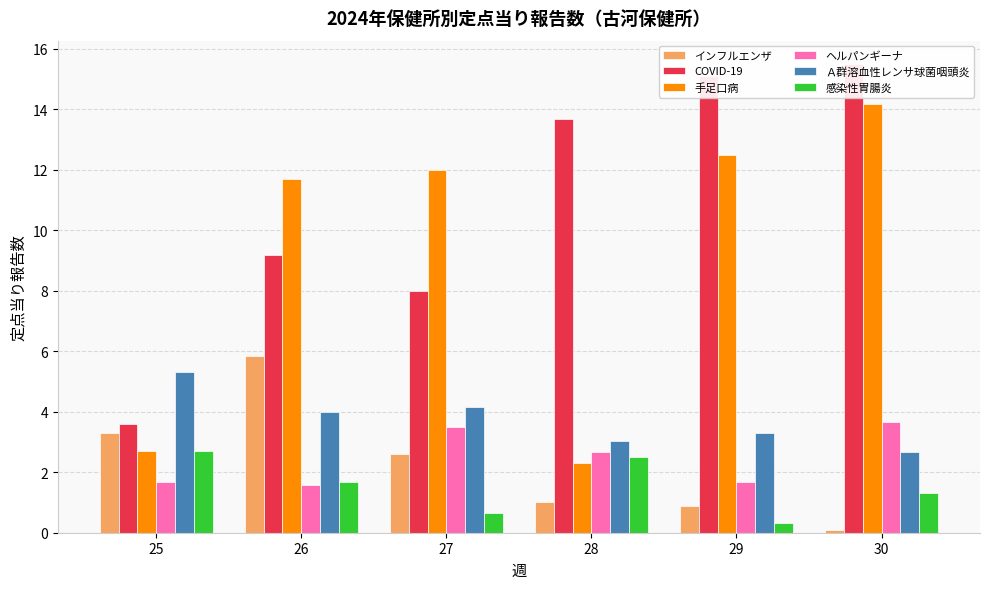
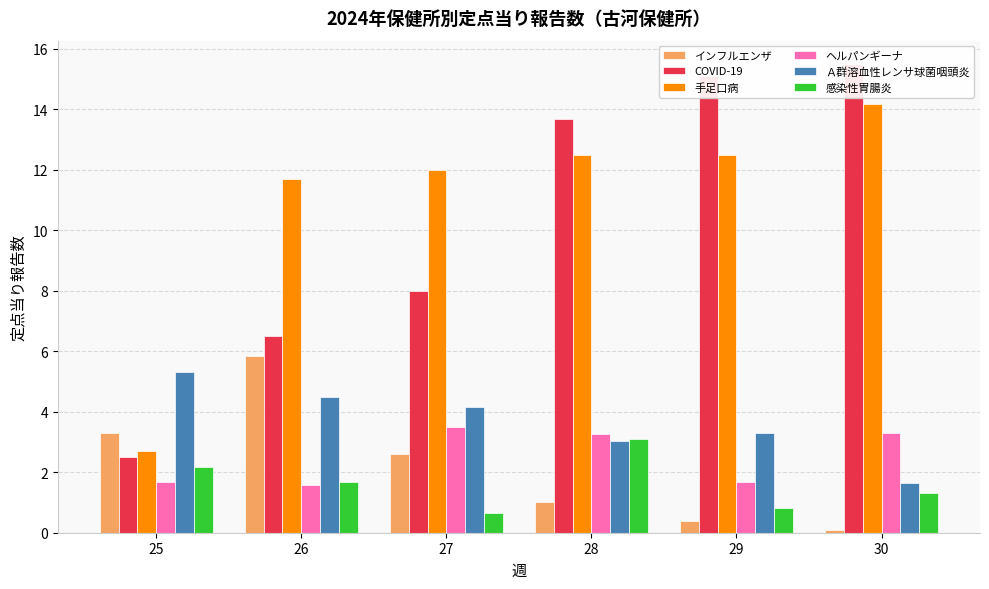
  {
    "インフルエンザ": {
      "25": 3.3,
      "26": 5.8,
      "27": 2.6,
      "28": 1.0,
-     "29": 0.9,
+     "29": 0.4,
      "30": 0.1
    },
    "COVID-19": {
-     "25": 3.6,
-     "26": 9.2,
+     "25": 2.5,
+     "26": 6.5,
      "27": 8.0,
      "28": 13.7
    },
    "手足口病": {
      "25": 2.7,
      "26": 11.7,
      "27": 12.0,
-     "28": 2.3,
+     "28": 12.5,
      "29": 12.5,
      "30": 14.2
    },
    "ヘルパンギーナ": {
      "25": 1.7,
      "26": 1.6,
      "27": 3.5,
-     "28": 2.7,
+     "28": 3.3,
      "29": 1.7,
-     "30": 3.7
+     "30": 3.3
    },
    "Ａ群溶血性レンサ球菌咽頭炎": {
      "25": 5.3,
-     "26": 4.0,
+     "26": 4.5,
      "27": 4.2,
      "28": 3.0,
      "29": 3.3,
-     "30": 2.7
+     "30": 1.6
    },
    "感染性胃腸炎": {
-     "25": 2.7,
+     "25": 2.2,
      "26": 1.7,
      "27": 0.7,
-     "28": 2.5,
-     "29": 0.3,
+     "28": 3.1,
+     "29": 0.8,
      "30": 1.3
    }
  }
